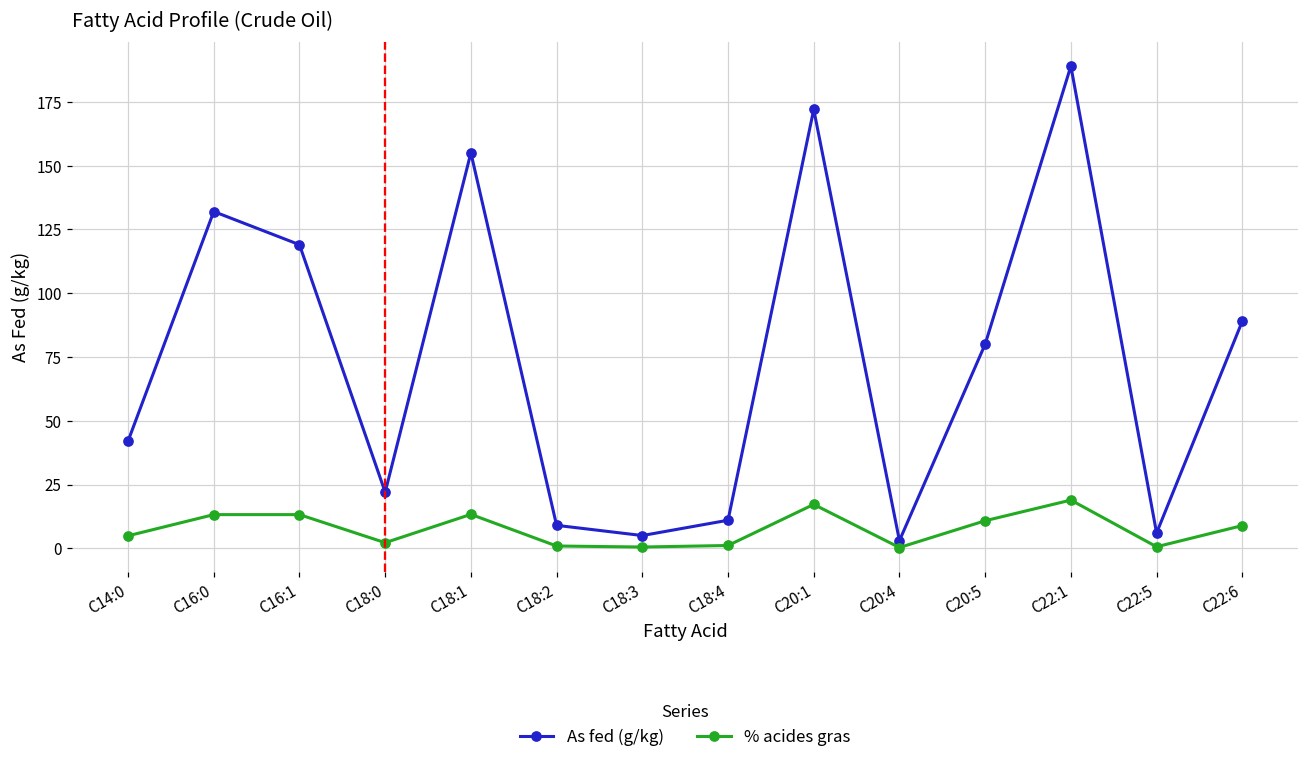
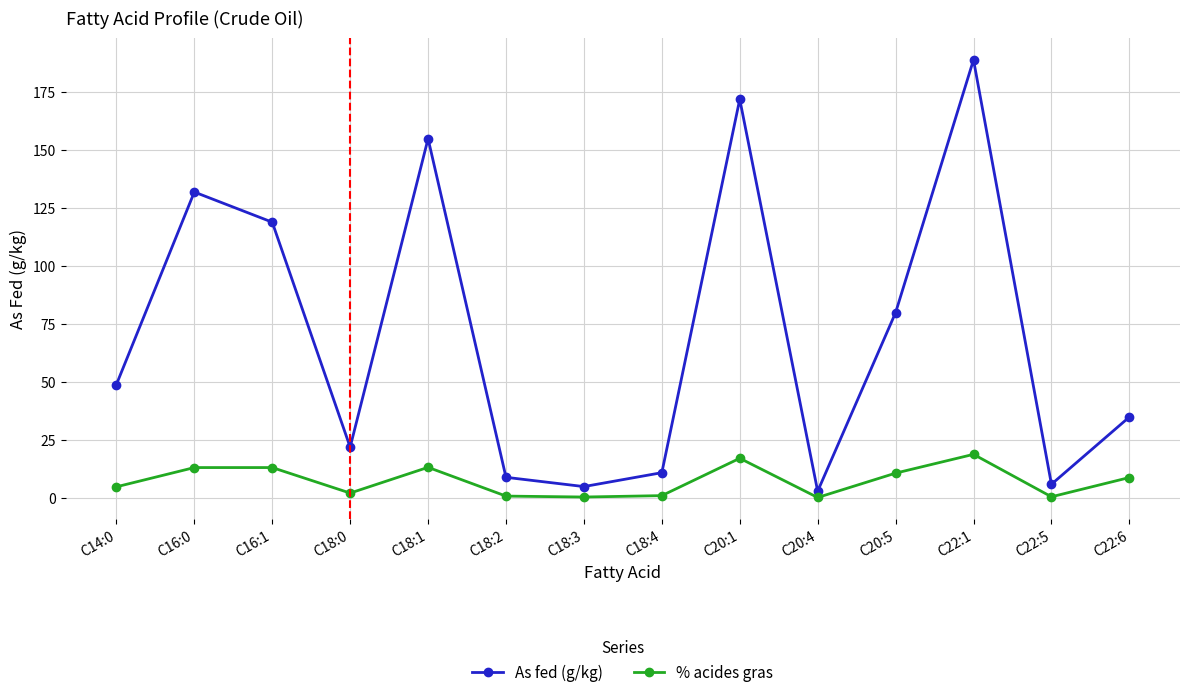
  {
    "As fed (g/kg)": {
-     "C14:0": 42,
+     "C14:0": 49,
      "C16:0": 132,
      "C16:1": 119,
      "C18:0": 22,
      "C18:1": 155,
      "C18:2": 9,
      "C18:3": 5,
      "C18:4": 11,
      "C20:1": 172,
      "C20:4": 3,
      "C20:5": 80,
      "C22:1": 189,
      "C22:5": 6,
-     "C22:6": 89
+     "C22:6": 35
    },
    "% acides gras": {
      "C14:0": 5,
      "C16:0": 13,
      "C16:1": 13,
      "C18:0": 2,
      "C18:1": 13,
      "C18:2": 1,
      "C18:3": 1,
      "C18:4": 1,
      "C20:1": 17,
      "C20:4": 0,
      "C20:5": 11,
      "C22:1": 19,
      "C22:5": 1,
      "C22:6": 9
    }
  }
